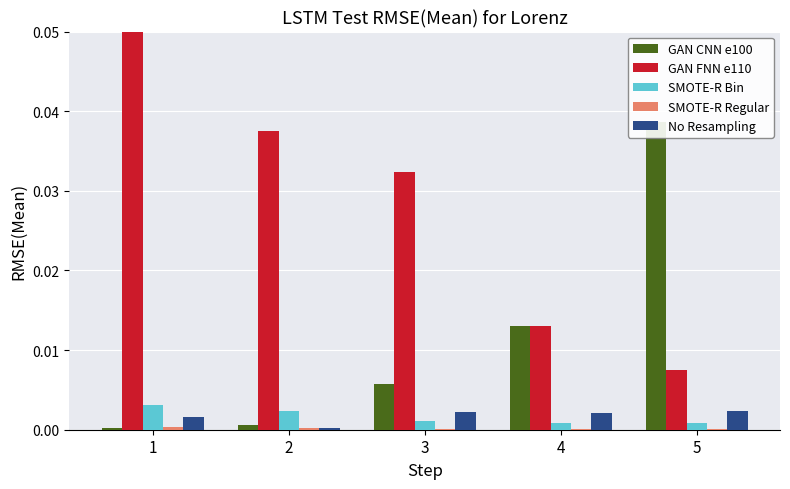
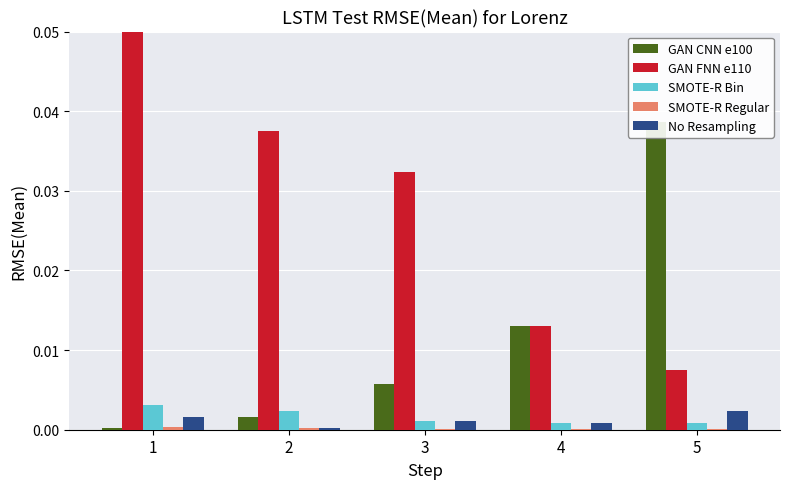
  {
    "GAN CNN e100": {
-     "2": 0.001,
+     "2": 0.002,
      "3": 0.006,
      "4": 0.013
    },
    "GAN FNN e110": {
      "1": 0.050,
      "2": 0.038,
      "3": 0.032,
      "4": 0.013,
      "5": 0.007
    },
    "SMOTE-R Bin": {
      "1": 0.003,
      "2": 0.002,
      "3": 0.001,
      "4": 0.001,
      "5": 0.001
    },
    "No Resampling": {
      "1": 0.002,
-     "3": 0.002,
-     "4": 0.002,
+     "3": 0.001,
+     "4": 0.001,
      "5": 0.002
    }
  }
